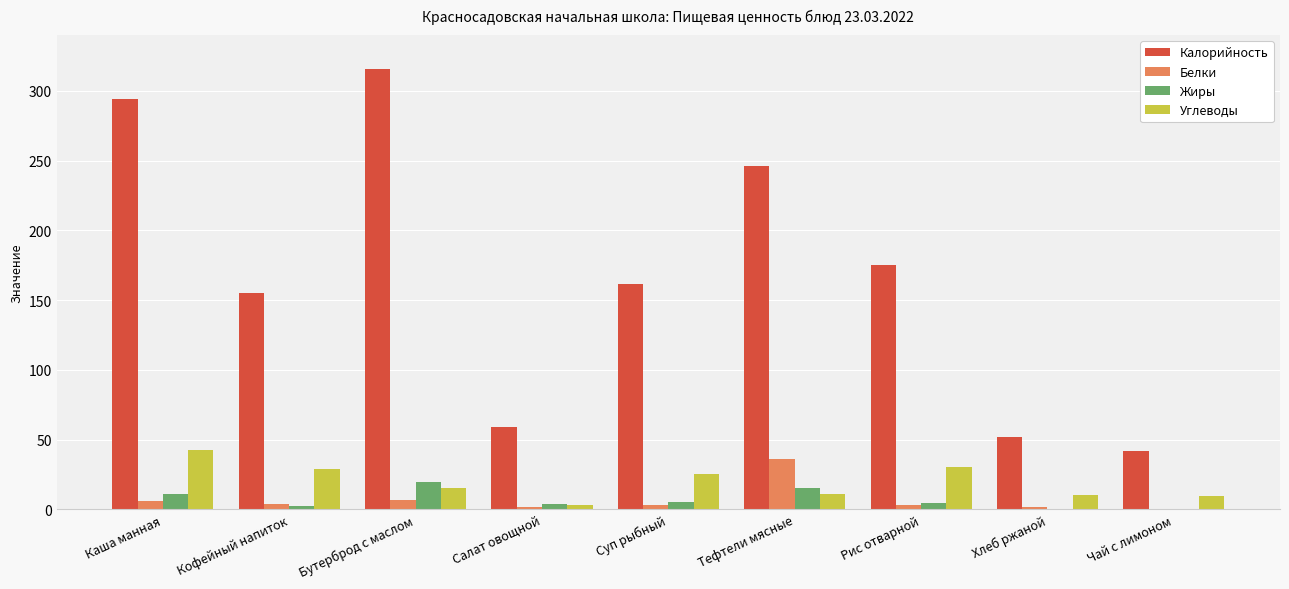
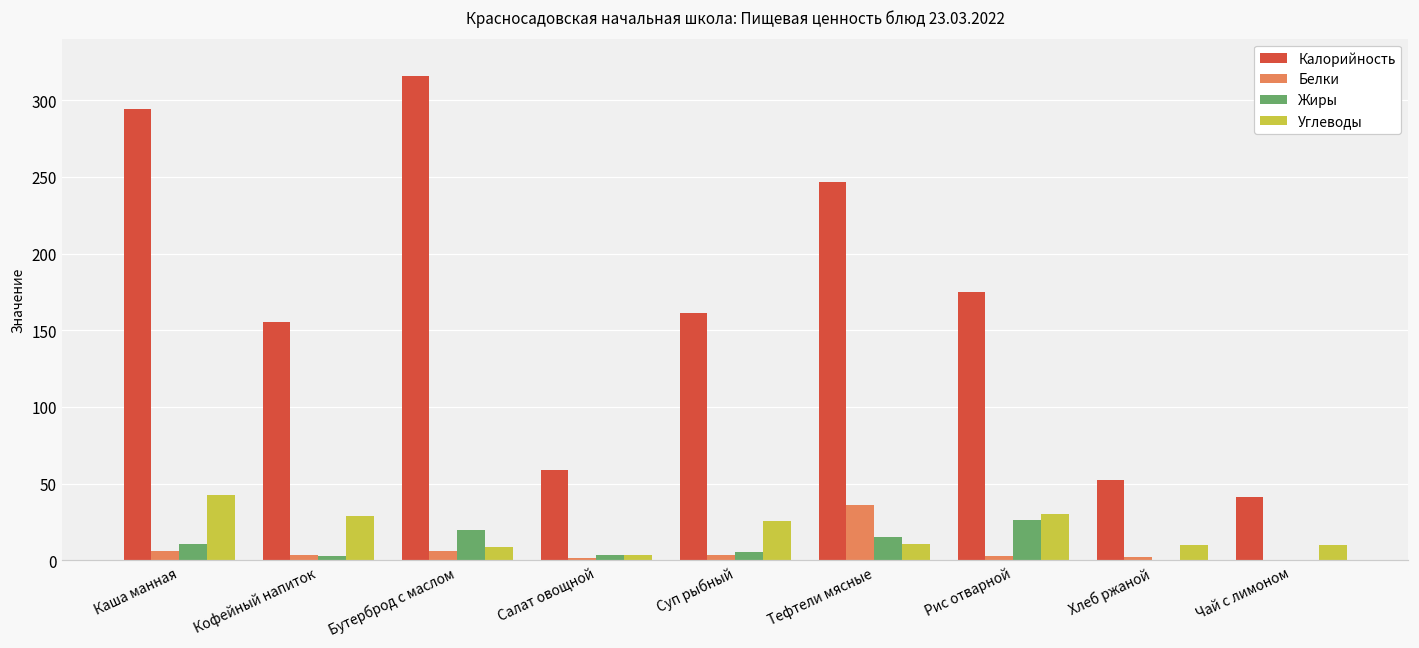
  {
    "Калорийность": {
      "Каша манная": 294,
      "Кофейный напиток": 155,
      "Бутерброд с маслом": 316,
      "Салат овощной": 59,
      "Суп рыбный": 161,
      "Тефтели мясные": 247,
      "Рис отварной": 175,
      "Хлеб ржаной": 52,
      "Чай с лимоном": 42
    },
    "Белки": {
      "Каша манная": 6,
      "Кофейный напиток": 4,
      "Бутерброд с маслом": 6,
      "Суп рыбный": 3,
      "Тефтели мясные": 36,
      "Рис отварной": 3,
      "Хлеб ржаной": 2
    },
    "Жиры": {
      "Каша манная": 11,
      "Кофейный напиток": 3,
      "Бутерброд с маслом": 20,
      "Салат овощной": 4,
      "Суп рыбный": 5,
      "Тефтели мясные": 15,
-     "Рис отварной": 5,
+     "Рис отварной": 27,
      "Чай с лимоном": 0
    },
    "Углеводы": {
      "Каша манная": 43,
      "Кофейный напиток": 29,
-     "Бутерброд с маслом": 15,
+     "Бутерброд с маслом": 9,
      "Салат овощной": 3,
      "Суп рыбный": 25,
      "Тефтели мясные": 11,
      "Рис отварной": 31,
      "Хлеб ржаной": 10,
      "Чай с лимоном": 10
    }
  }
